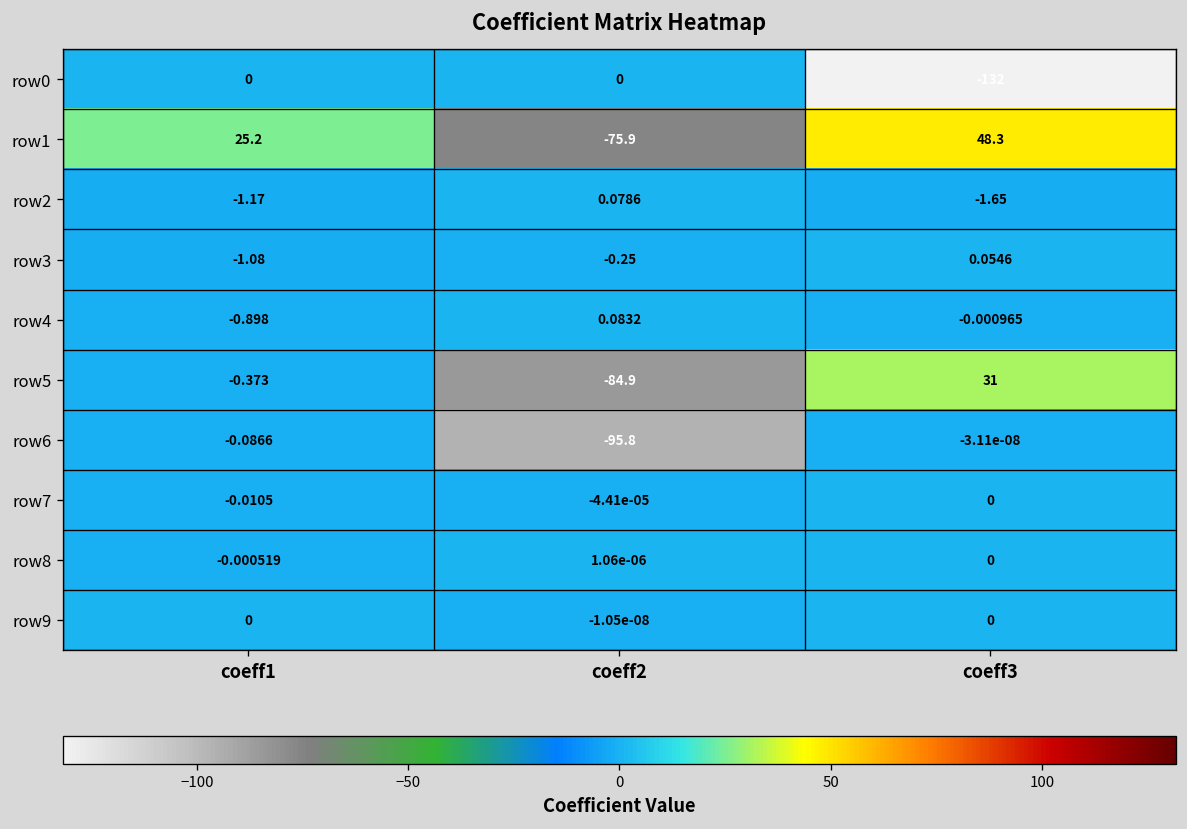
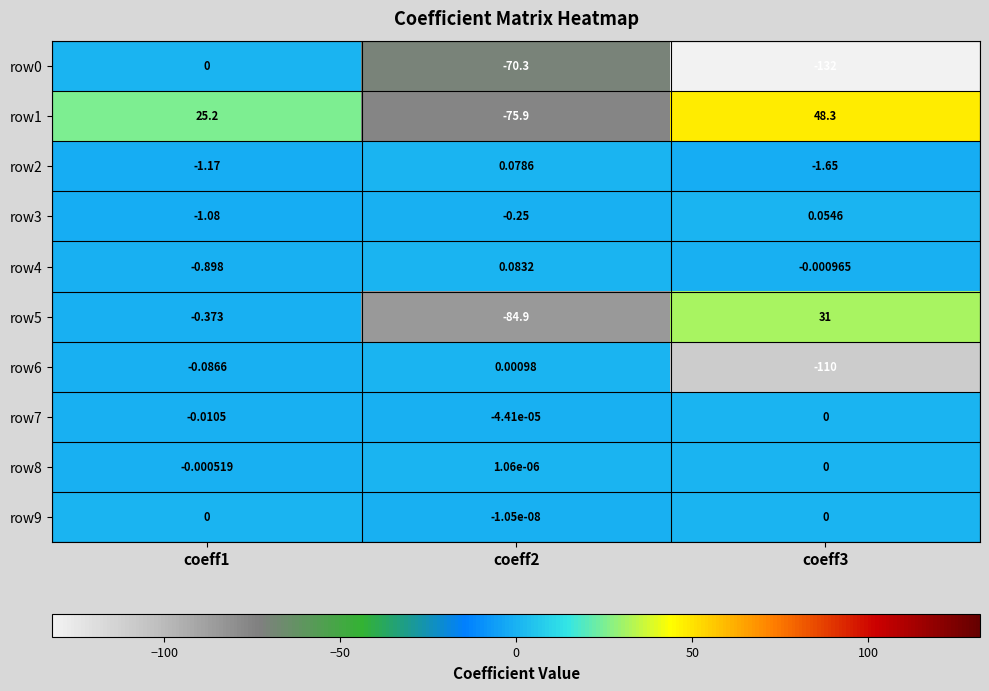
  {
    "row0": {
      "coeff1": "0",
-     "coeff2": "0"
+     "coeff2": "-70.3"
    },
    "row1": {
      "coeff1": "25.2",
      "coeff2": "-75.9",
      "coeff3": "48.3"
    },
    "row2": {
      "coeff1": "-1.17",
      "coeff2": "0.0786",
      "coeff3": "-1.65"
    },
    "row3": {
      "coeff1": "-1.08",
      "coeff2": "-0.25",
      "coeff3": "0.0546"
    },
    "row4": {
      "coeff1": "-0.898",
      "coeff2": "0.0832",
      "coeff3": "-0.000965"
    },
    "row5": {
      "coeff1": "-0.373",
      "coeff2": "-84.9",
      "coeff3": "31"
    },
    "row6": {
      "coeff1": "-0.0866",
-     "coeff2": "-95.8",
-     "coeff3": "-3.11e-08"
+     "coeff2": "0.00098",
+     "coeff3": "-110"
    },
    "row7": {
      "coeff1": "-0.0105",
      "coeff2": "-4.41e-05",
      "coeff3": "0"
    },
    "row8": {
      "coeff1": "-0.000519",
      "coeff2": "1.06e-06",
      "coeff3": "0"
    },
    "row9": {
      "coeff1": "0",
      "coeff2": "-1.05e-08",
      "coeff3": "0"
    }
  }
